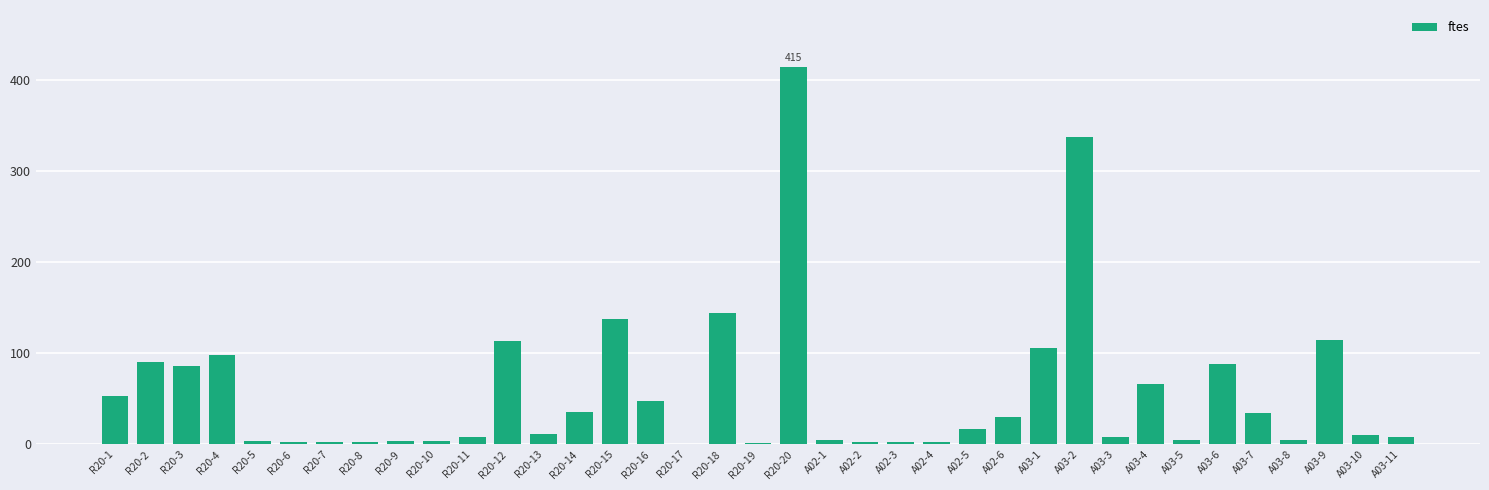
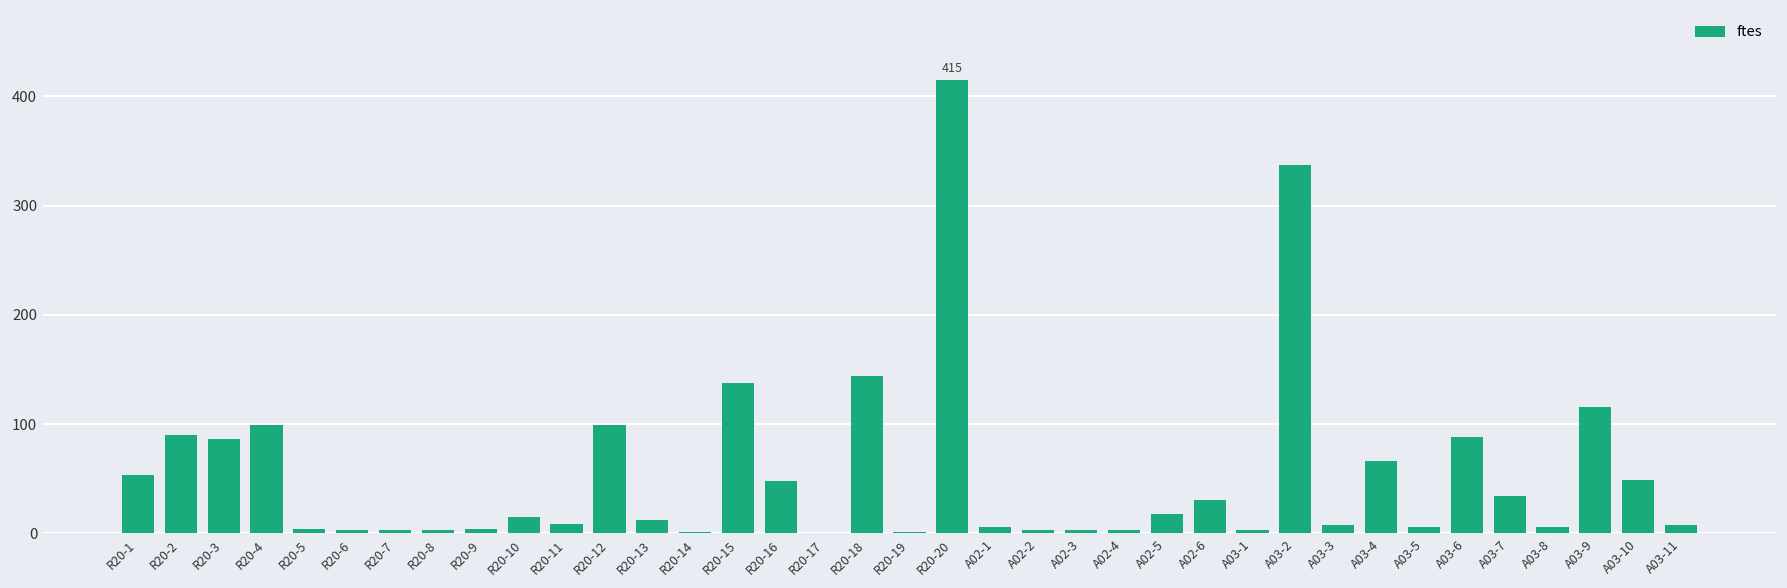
  {
    "R20-1": 50,
    "R20-2": 90,
    "R20-3": 90,
    "R20-4": 100,
    "R20-5": 0,
    "R20-6": 0,
    "R20-7": 0,
    "R20-8": 0,
    "R20-9": 0,
-   "R20-10": 0,
+   "R20-10": 10,
    "R20-11": 10,
-   "R20-12": 110,
+   "R20-12": 100,
    "R20-13": 10,
-   "R20-14": 40,
+   "R20-14": 0,
    "R20-15": 140,
    "R20-16": 50,
    "R20-18": 140,
    "A02-1": 10,
    "A02-5": 20,
    "A02-6": 30,
-   "A03-1": 110,
+   "A03-1": 0,
    "A03-2": 340,
    "A03-3": 10,
    "A03-4": 70,
    "A03-5": 10,
    "A03-6": 90,
    "A03-7": 30,
    "A03-8": 10,
    "A03-9": 120,
-   "A03-10": 10,
+   "A03-10": 50,
    "A03-11": 10
  }
